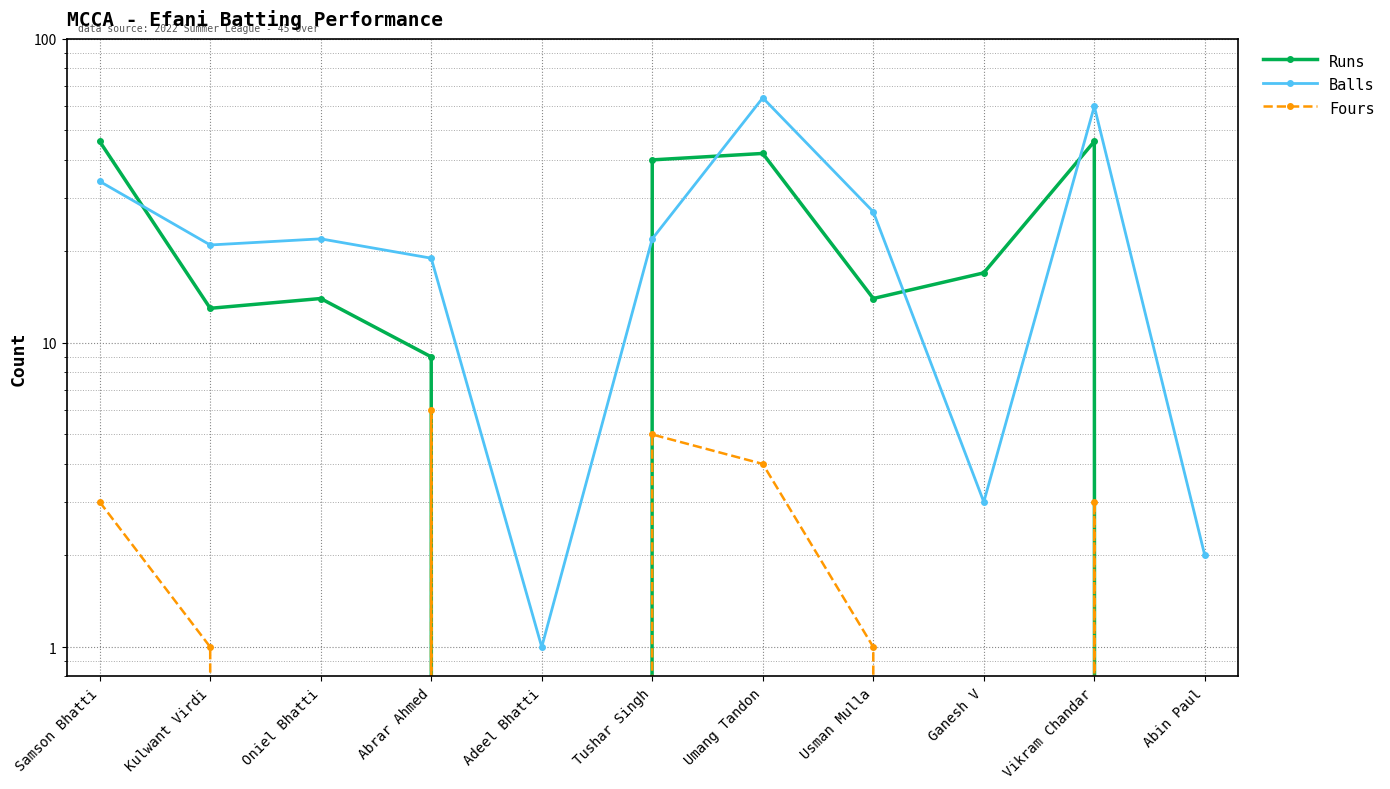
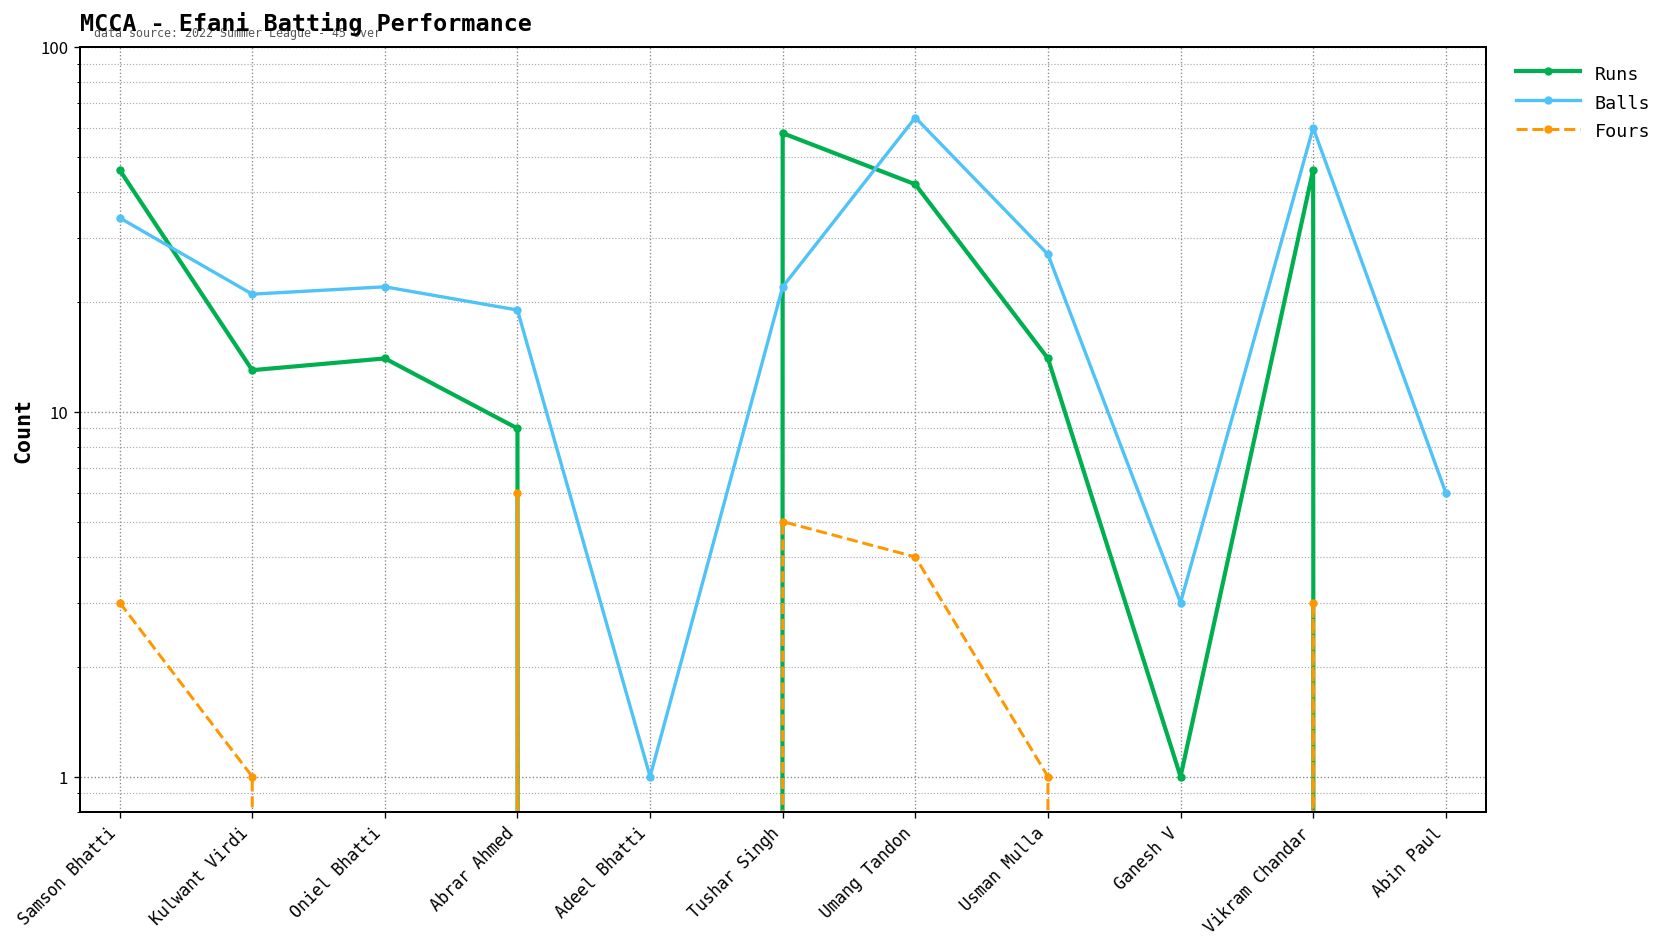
  {
    "Runs": {
      "Samson Bhatti": 46,
      "Kulwant Virdi": 13,
      "Oniel Bhatti": 14,
      "Abrar Ahmed": 9,
-     "Tushar Singh": 40,
+     "Tushar Singh": 58,
      "Umang Tandon": 42,
      "Usman Mulla": 14,
-     "Ganesh V": 17,
+     "Ganesh V": 1,
      "Vikram Chandar": 46
    },
    "Balls": {
      "Samson Bhatti": 34,
      "Kulwant Virdi": 21,
      "Oniel Bhatti": 22,
      "Abrar Ahmed": 19,
      "Adeel Bhatti": 1,
      "Tushar Singh": 22,
      "Umang Tandon": 64,
      "Usman Mulla": 27,
      "Ganesh V": 3,
      "Vikram Chandar": 60,
-     "Abin Paul": 2
+     "Abin Paul": 6
    },
    "Fours": {
      "Samson Bhatti": 3,
      "Kulwant Virdi": 1,
      "Abrar Ahmed": 6,
      "Tushar Singh": 5,
      "Umang Tandon": 4,
      "Usman Mulla": 1,
      "Vikram Chandar": 3
    }
  }
